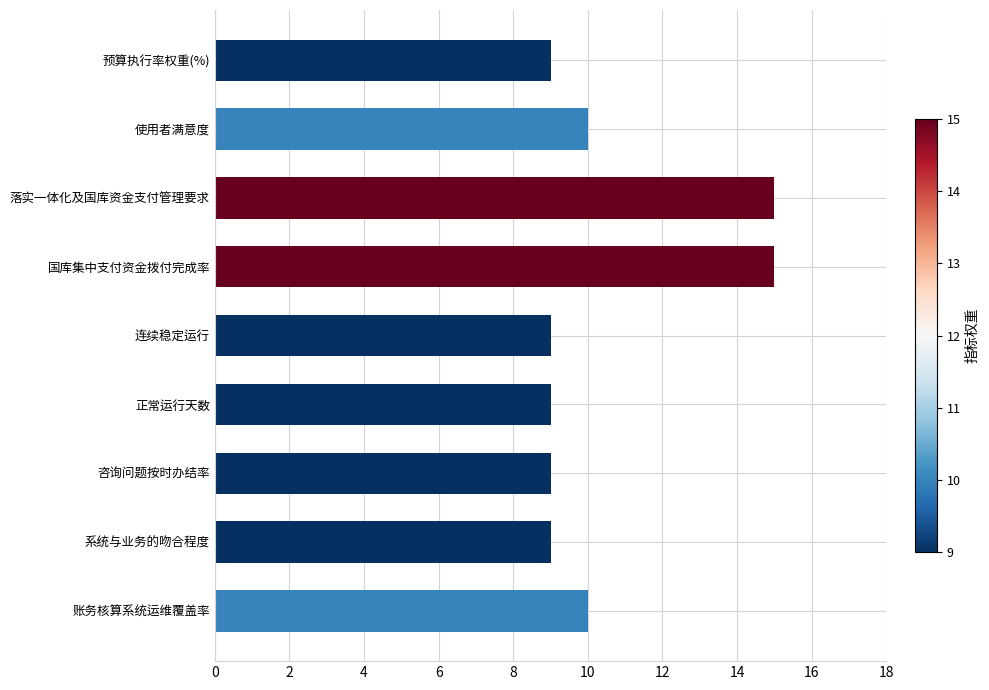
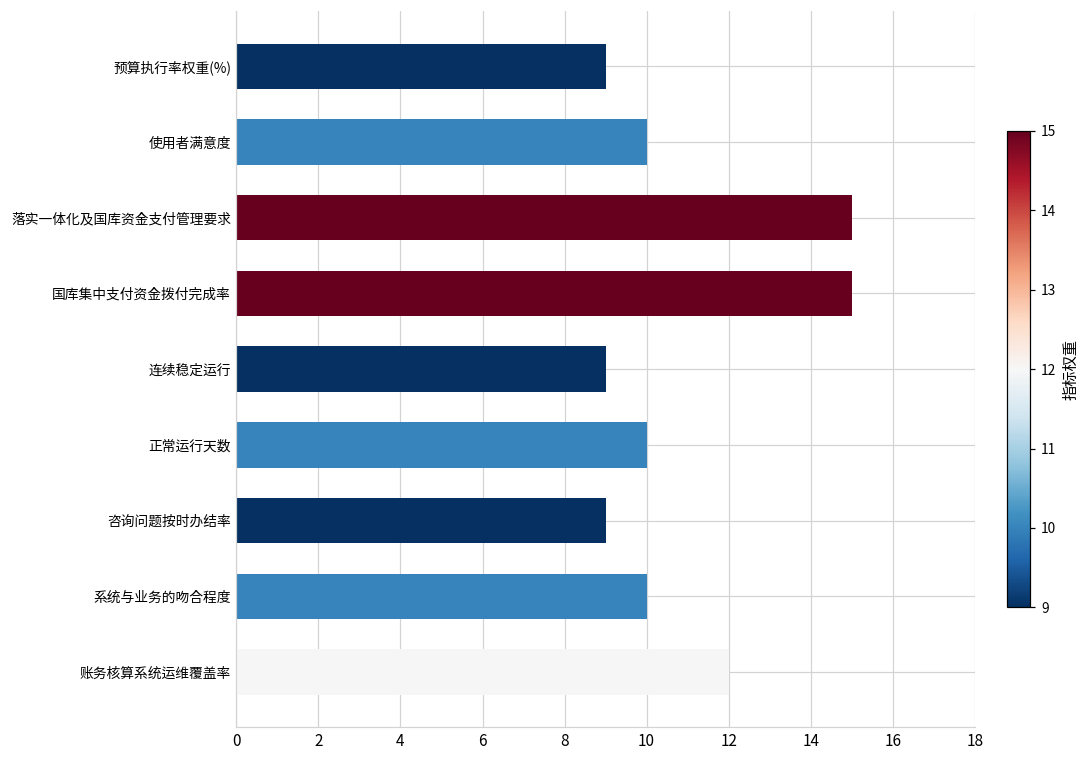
  {
    "预算执行率权重(%)": 9,
    "使用者满意度": 10,
    "落实一体化及国库资金支付管理要求": 15,
    "国库集中支付资金拨付完成率": 15,
    "连续稳定运行": 9,
-   "正常运行天数": 9,
+   "正常运行天数": 10,
    "咨询问题按时办结率": 9,
-   "系统与业务的吻合程度": 9,
-   "账务核算系统运维覆盖率": 10
+   "系统与业务的吻合程度": 10,
+   "账务核算系统运维覆盖率": 12
  }
